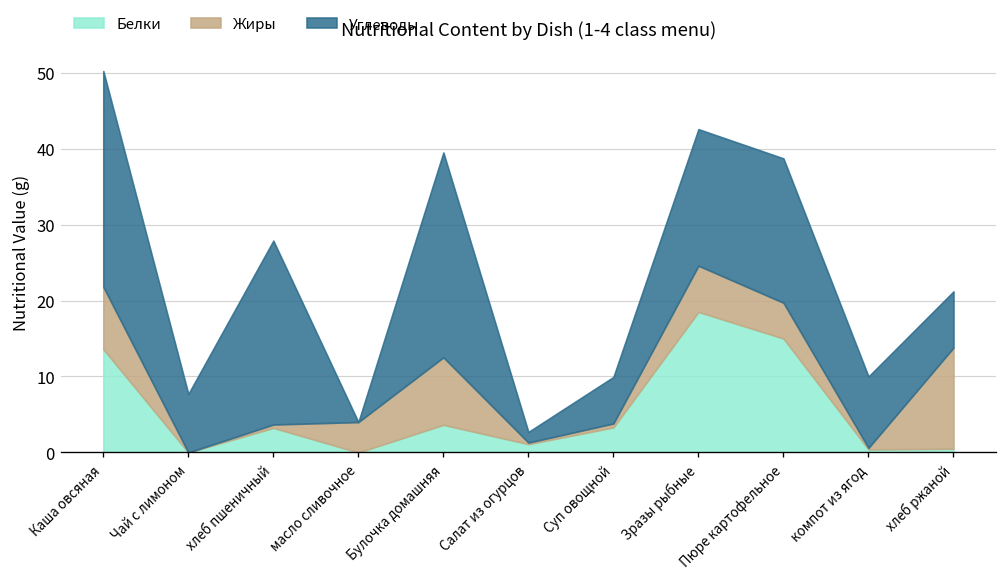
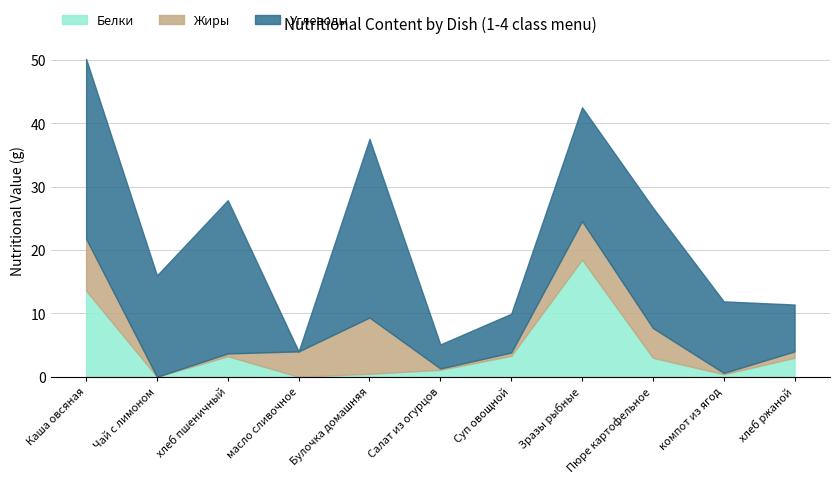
  {
    "Белки": {
      "Каша овсяная": 14,
      "хлеб пшеничный": 3,
      "масло сливочное": 0,
-     "Булочка домашняя": 4,
+     "Булочка домашняя": 0,
      "Суп овощной": 3,
      "Зразы рыбные": 19,
-     "Пюре картофельное": 15,
-     "хлеб ржаной": 1
+     "Пюре картофельное": 3,
+     "хлеб ржаной": 3
    },
    "Жиры": {
      "Каша овсяная": 8,
      "хлеб пшеничный": 0,
      "Булочка домашняя": 9,
      "Суп овощной": 1,
      "Зразы рыбные": 6,
      "Пюре картофельное": 5,
-     "хлеб ржаной": 13
+     "хлеб ржаной": 1
    },
    "Углеводы": {
      "Каша овсяная": 28,
-     "Чай с лимоном": 8,
+     "Чай с лимоном": 16,
      "хлеб пшеничный": 24,
-     "Булочка домашняя": 27,
-     "Салат из огурцов": 1,
+     "Булочка домашняя": 28,
+     "Салат из огурцов": 4,
      "Суп овощной": 6,
      "Зразы рыбные": 18,
      "Пюре картофельное": 19,
-     "компот из ягод": 9,
+     "компот из ягод": 11,
      "хлеб ржаной": 7
    }
  }
